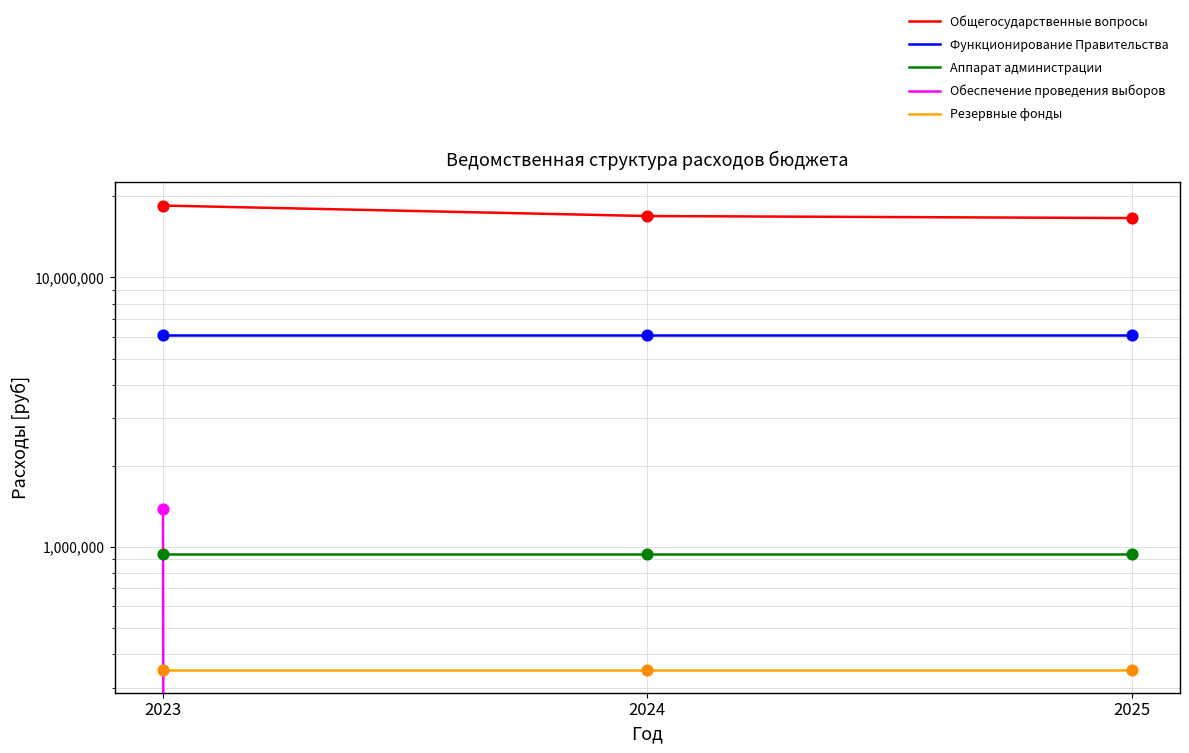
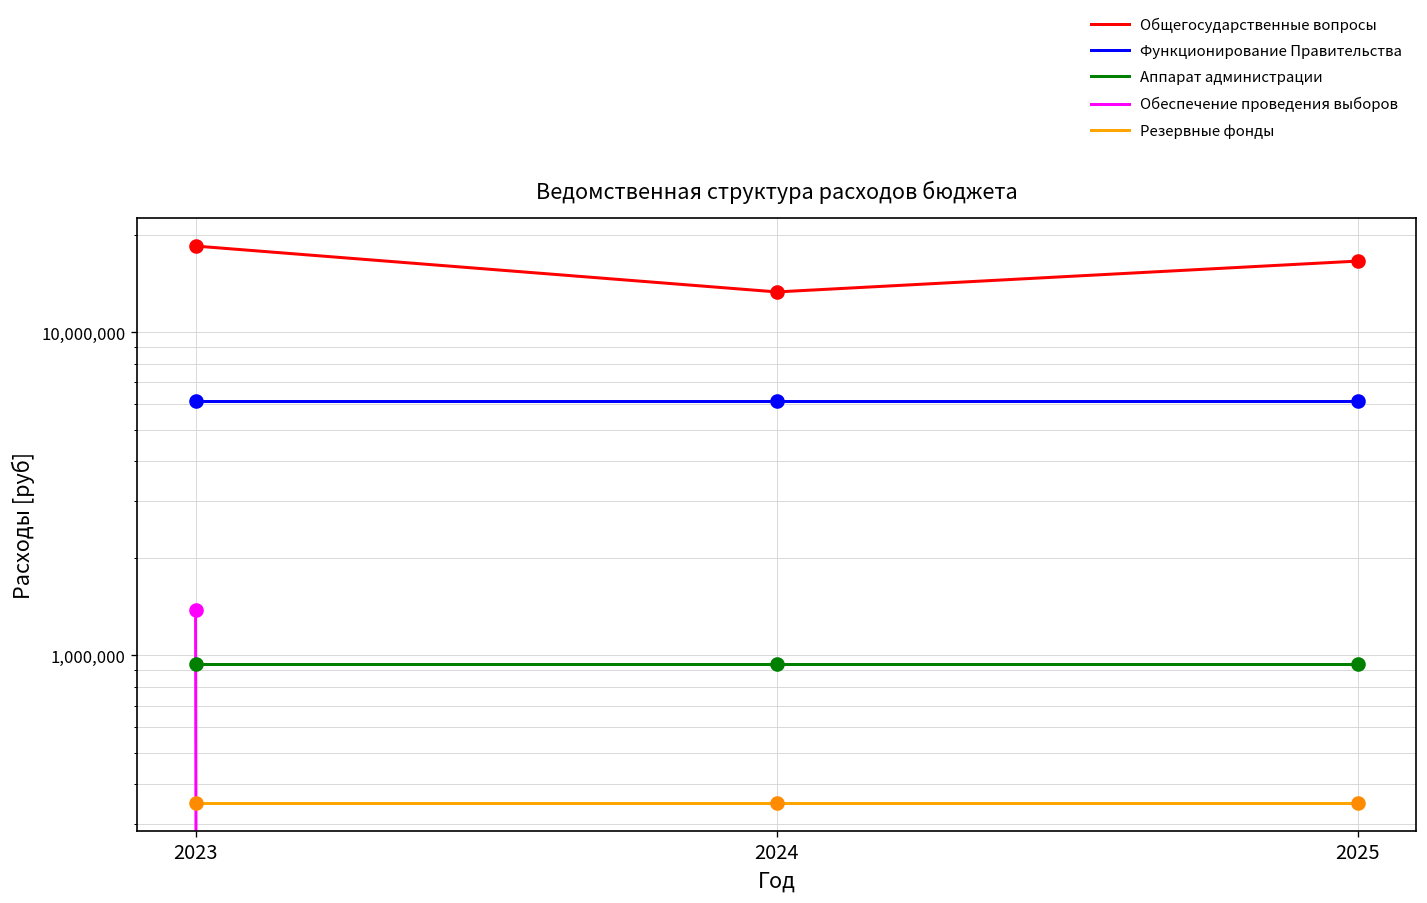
  {
    "Общегосударственные вопросы": {
      "2023": "18,000,000",
-     "2024": "17,000,000",
+     "2024": "13,000,000",
      "2025": "17,000,000"
    },
    "Функционирование Правительства": {
      "2023": "6,100,000",
      "2024": "6,100,000",
      "2025": "6,100,000"
    },
    "Аппарат администрации": {
      "2023": "940,000",
      "2024": "940,000",
      "2025": "940,000"
    },
    "Обеспечение проведения выборов": {
      "2023": "1,400,000"
    },
    "Резервные фонды": {
      "2023": "350,000",
      "2024": "350,000",
      "2025": "350,000"
    }
  }
